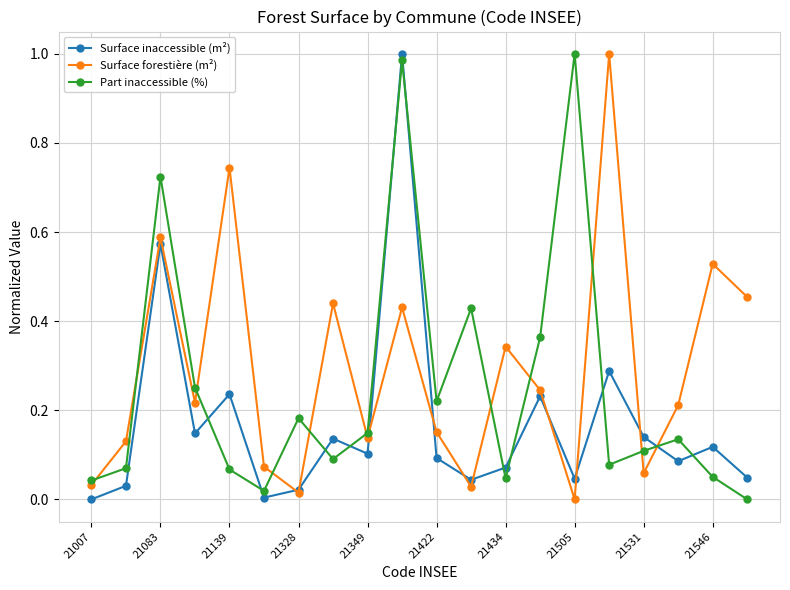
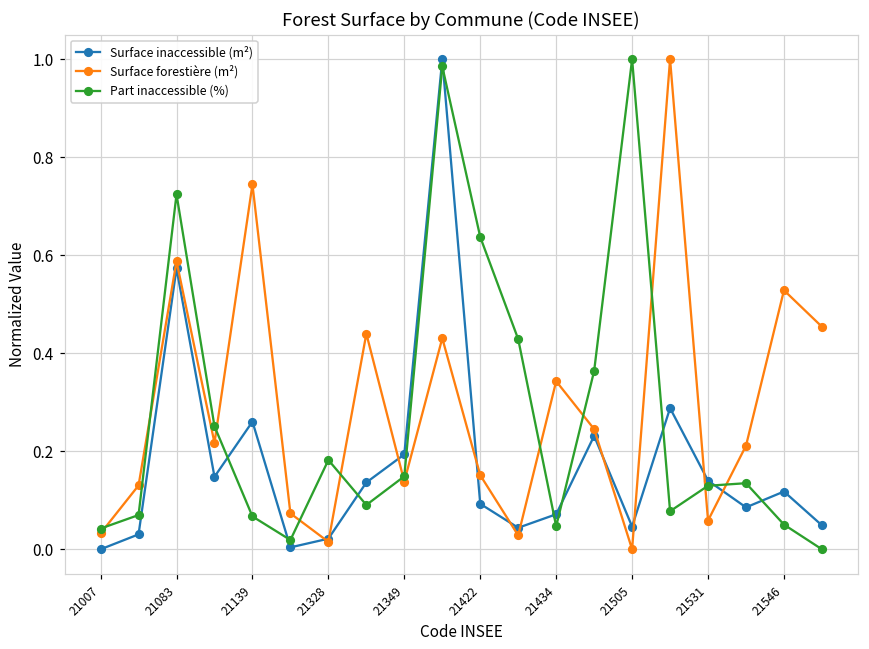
  {
    "Surface inaccessible (m²)": {
      "21007": 0.00,
      "21083": 0.57,
-     "21139": 0.24,
+     "21139": 0.26,
      "21328": 0.02,
-     "21349": 0.10,
+     "21349": 0.19,
      "21422": 0.09,
      "21434": 0.07,
      "21505": 0.05,
      "21531": 0.14,
      "21546": 0.12
    },
    "Surface forestière (m²)": {
      "21007": 0.03,
      "21083": 0.59,
      "21139": 0.74,
      "21328": 0.02,
      "21349": 0.14,
      "21422": 0.15,
      "21434": 0.34,
      "21505": 0.00,
      "21531": 0.06,
      "21546": 0.53
    },
    "Part inaccessible (%)": {
      "21007": 0.04,
      "21083": 0.72,
      "21139": 0.07,
      "21328": 0.18,
      "21349": 0.15,
-     "21422": 0.22,
+     "21422": 0.64,
      "21434": 0.05,
      "21505": 1.00,
-     "21531": 0.11,
+     "21531": 0.13,
      "21546": 0.05
    }
  }
